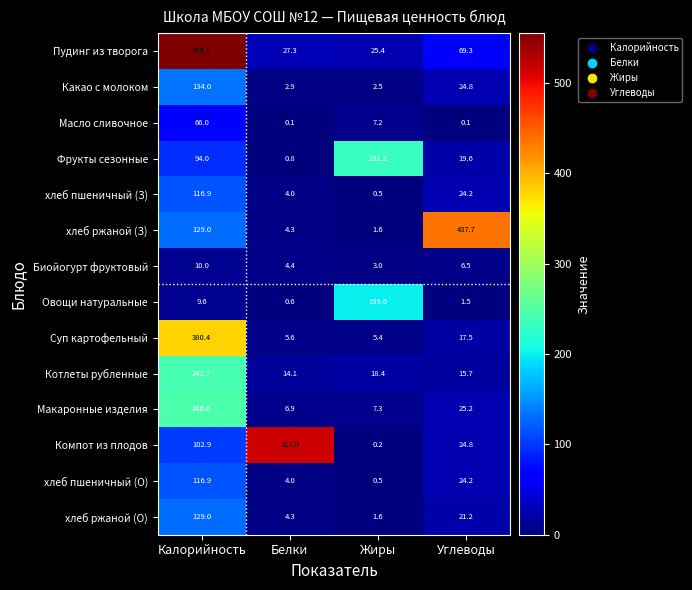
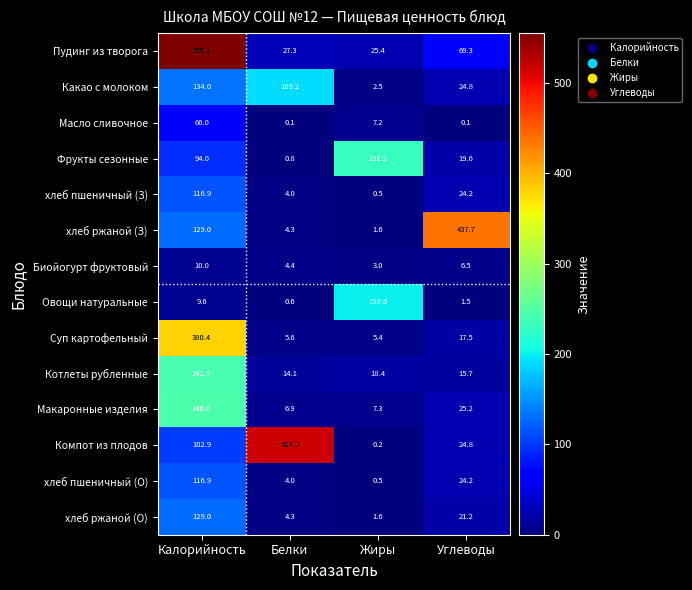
  {
    "Пудинг из творога": {
      "Калорийность": 555.1,
      "Белки": 27.3,
      "Жиры": 25.4,
      "Углеводы": 69.3
    },
    "Какао с молоком": {
      "Калорийность": 134.0,
-     "Белки": 2.9,
+     "Белки": 189.2,
      "Жиры": 2.5,
      "Углеводы": 24.8
    },
    "Масло сливочное": {
      "Калорийность": 66.0,
      "Белки": 0.1,
      "Жиры": 7.2,
      "Углеводы": 0.1
    },
    "Фрукты сезонные": {
      "Калорийность": 94.0,
      "Белки": 0.8,
      "Жиры": 231.2,
      "Углеводы": 19.6
    },
    "хлеб пшеничный (З)": {
      "Калорийность": 116.9,
      "Белки": 4.0,
      "Жиры": 0.5,
      "Углеводы": 24.2
    },
    "хлеб ржаной (З)": {
      "Калорийность": 129.0,
      "Белки": 4.3,
      "Жиры": 1.6,
      "Углеводы": 437.7
    },
    "Биойогурт фруктовый": {
      "Калорийность": 10.0,
      "Белки": 4.4,
      "Жиры": 3.0,
      "Углеводы": 6.5
    },
    "Овощи натуральные": {
      "Калорийность": 9.6,
      "Белки": 0.6,
      "Жиры": 199.6,
      "Углеводы": 1.5
    },
    "Суп картофельный": {
      "Калорийность": 380.4,
      "Белки": 5.6,
      "Жиры": 5.4,
      "Углеводы": 17.5
    },
    "Котлеты рубленные": {
      "Калорийность": 241.7,
      "Белки": 14.1,
      "Жиры": 18.4,
      "Углеводы": 15.7
    },
    "Макаронные изделия": {
      "Калорийность": 246.6,
      "Белки": 6.9,
      "Жиры": 7.3,
      "Углеводы": 25.2
    },
    "Компот из плодов": {
      "Калорийность": 102.9,
      "Белки": 517.0,
      "Жиры": 0.2,
      "Углеводы": 24.8
    },
    "хлеб пшеничный (О)": {
      "Калорийность": 116.9,
      "Белки": 4.0,
      "Жиры": 0.5,
      "Углеводы": 24.2
    },
    "хлеб ржаной (О)": {
      "Калорийность": 129.0,
      "Белки": 4.3,
      "Жиры": 1.6,
      "Углеводы": 21.2
    }
  }
